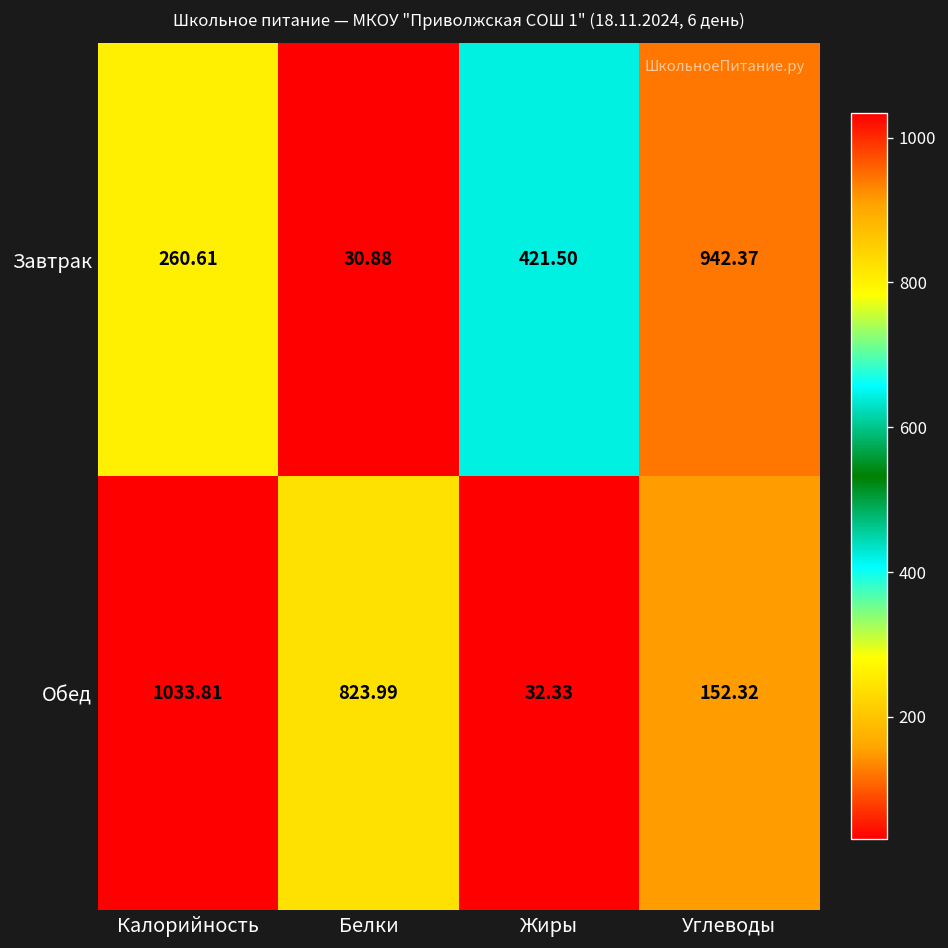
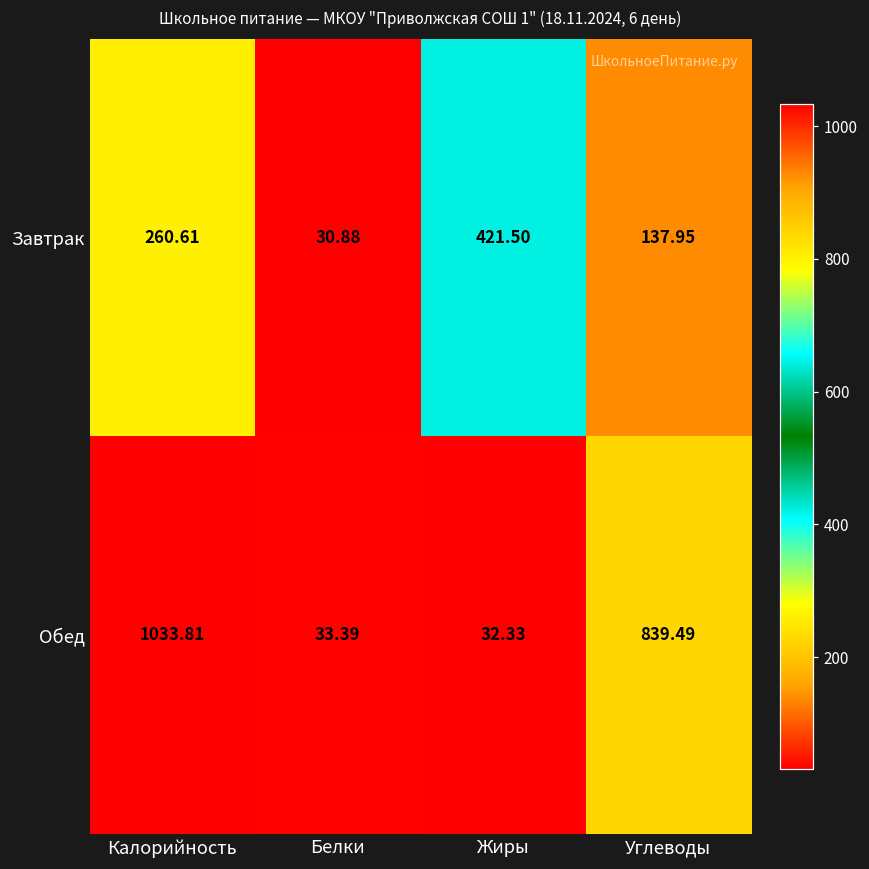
  {
    "Завтрак": {
      "Калорийность": 260.61,
      "Белки": 30.88,
      "Жиры": 421.50,
-     "Углеводы": 942.37
+     "Углеводы": 137.95
    },
    "Обед": {
      "Калорийность": 1033.81,
-     "Белки": 823.99,
+     "Белки": 33.39,
      "Жиры": 32.33,
-     "Углеводы": 152.32
+     "Углеводы": 839.49
    }
  }
